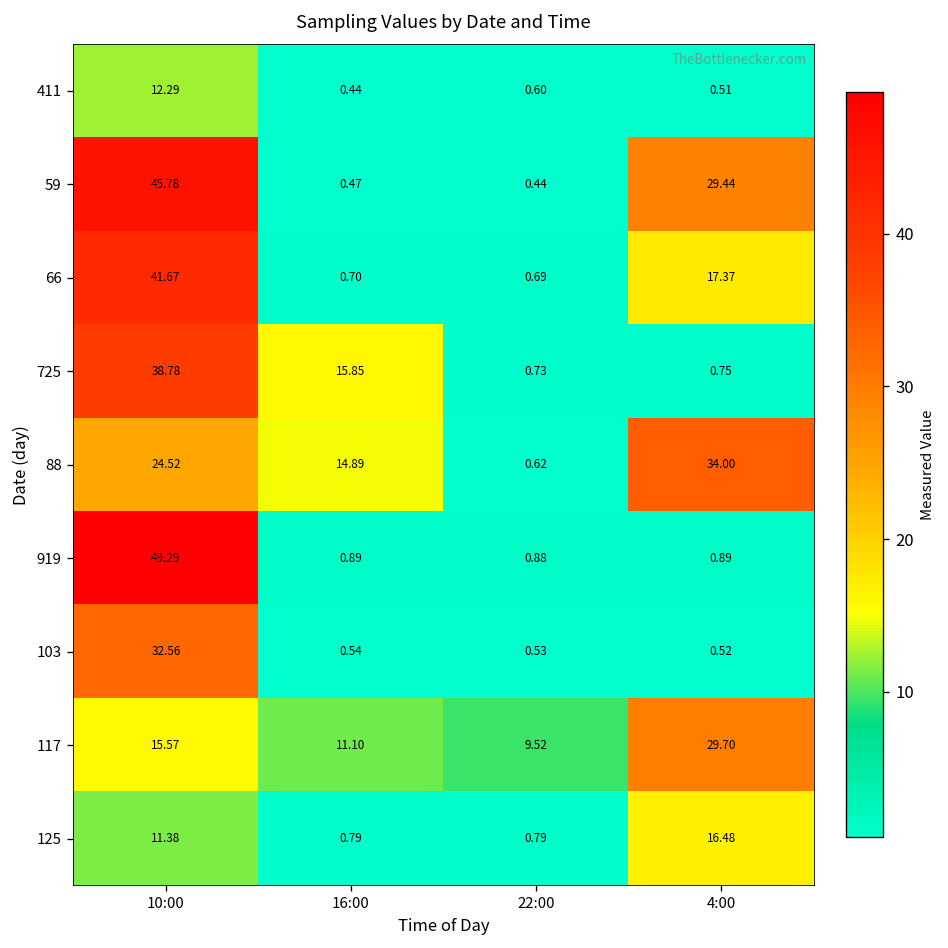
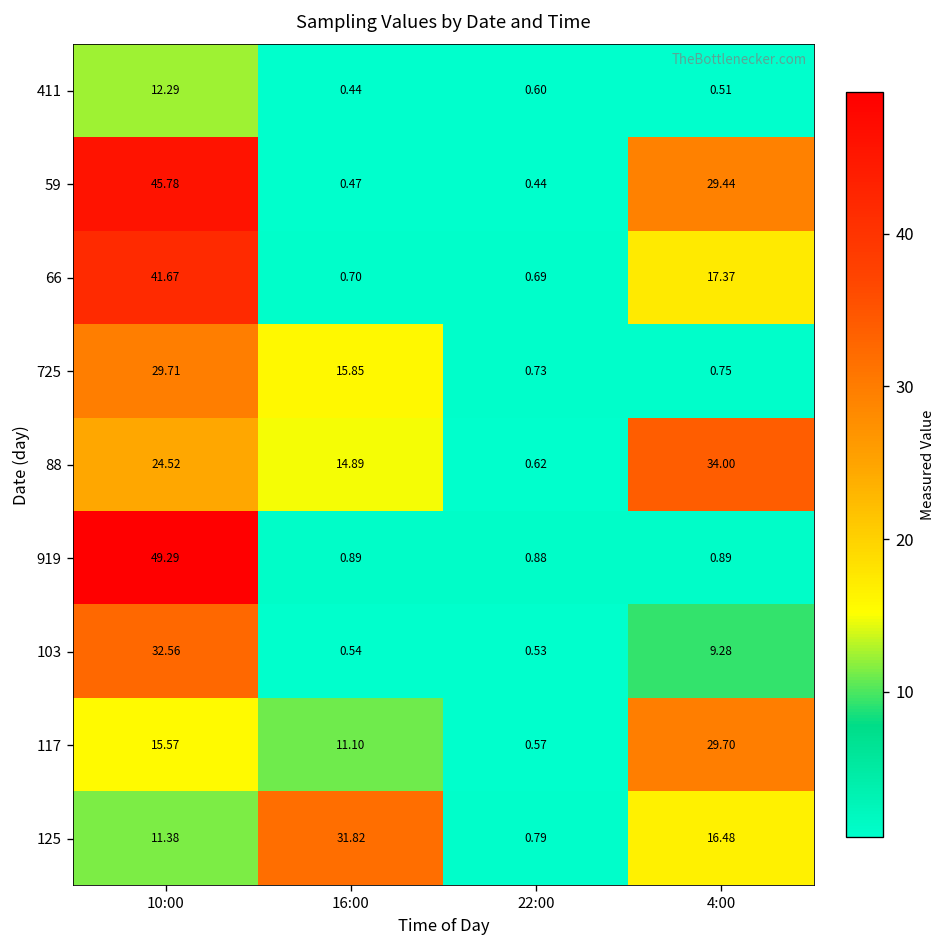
  {
    "411": {
      "10:00": 12.29,
      "16:00": 0.44,
      "22:00": 0.60
    },
    "59": {
      "10:00": 45.78,
      "16:00": 0.47,
      "22:00": 0.44,
      "4:00": 29.44
    },
    "66": {
      "10:00": 41.67,
      "16:00": 0.70,
      "22:00": 0.69,
      "4:00": 17.37
    },
    "725": {
-     "10:00": 38.78,
+     "10:00": 29.71,
      "16:00": 15.85,
      "22:00": 0.73,
      "4:00": 0.75
    },
    "88": {
      "10:00": 24.52,
      "16:00": 14.89,
      "22:00": 0.62,
      "4:00": 34.00
    },
    "919": {
      "10:00": 49.29,
      "16:00": 0.89,
      "22:00": 0.88,
      "4:00": 0.89
    },
    "103": {
      "10:00": 32.56,
      "16:00": 0.54,
      "22:00": 0.53,
-     "4:00": 0.52
+     "4:00": 9.28
    },
    "117": {
      "10:00": 15.57,
      "16:00": 11.10,
-     "22:00": 9.52,
+     "22:00": 0.57,
      "4:00": 29.70
    },
    "125": {
      "10:00": 11.38,
-     "16:00": 0.79,
+     "16:00": 31.82,
      "22:00": 0.79,
      "4:00": 16.48
    }
  }
